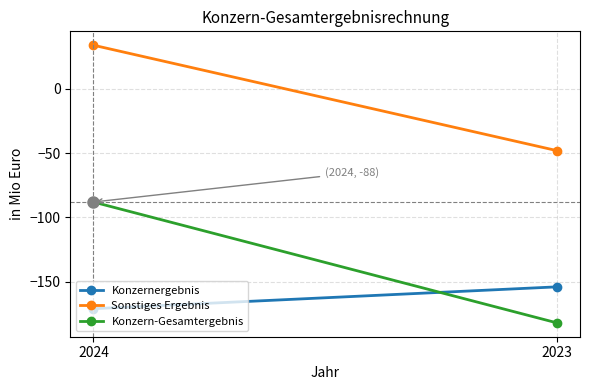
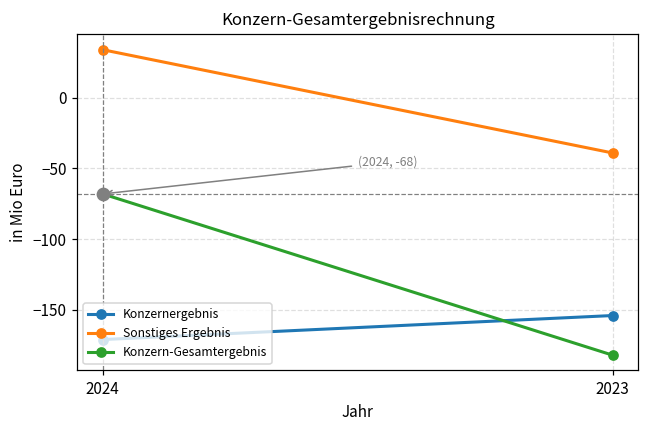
  {
    "Konzernergebnis": {
      "2023": -154
    },
    "Sonstiges Ergebnis": {
      "2024": 34,
-     "2023": -48
+     "2023": -39
    },
    "Konzern-Gesamtergebnis": {
-     "2024": -88
+     "2024": -68
    }
  }
